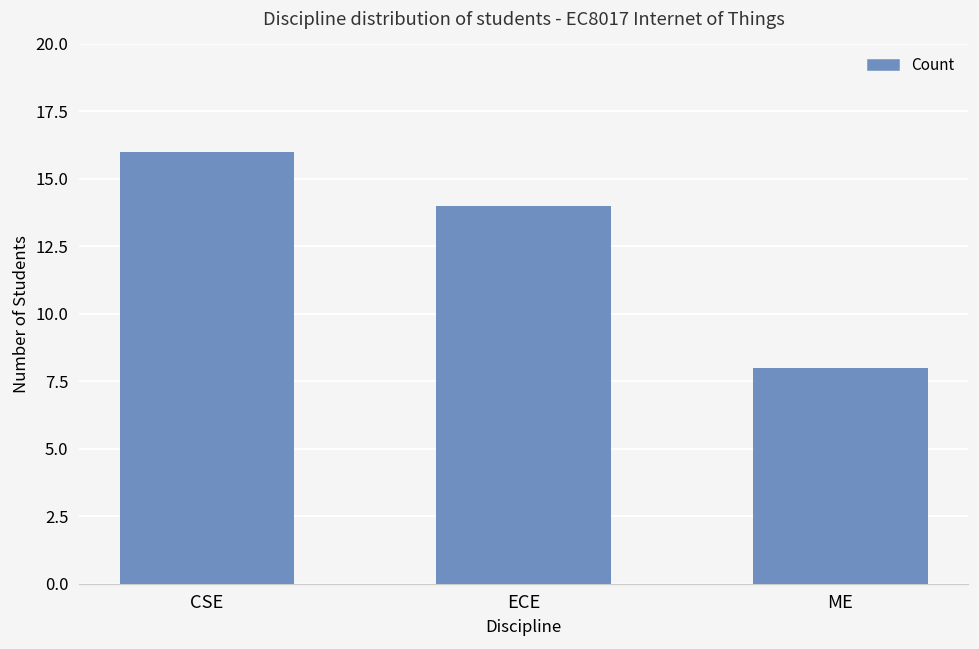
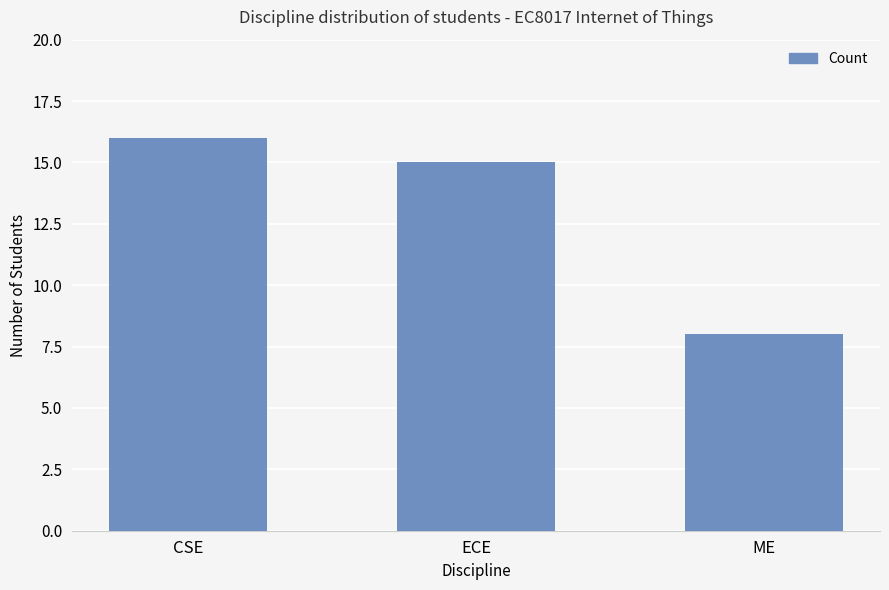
  {
    "CSE": 16,
-   "ECE": 14,
+   "ECE": 15,
    "ME": 8
  }
